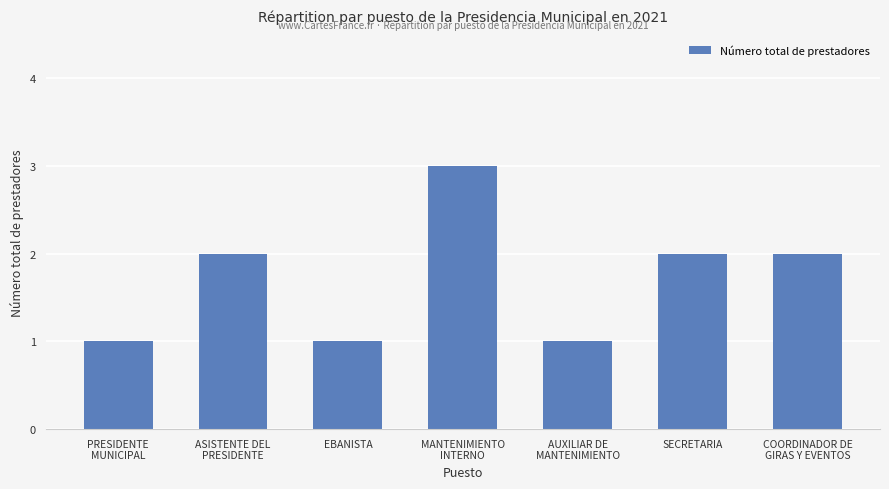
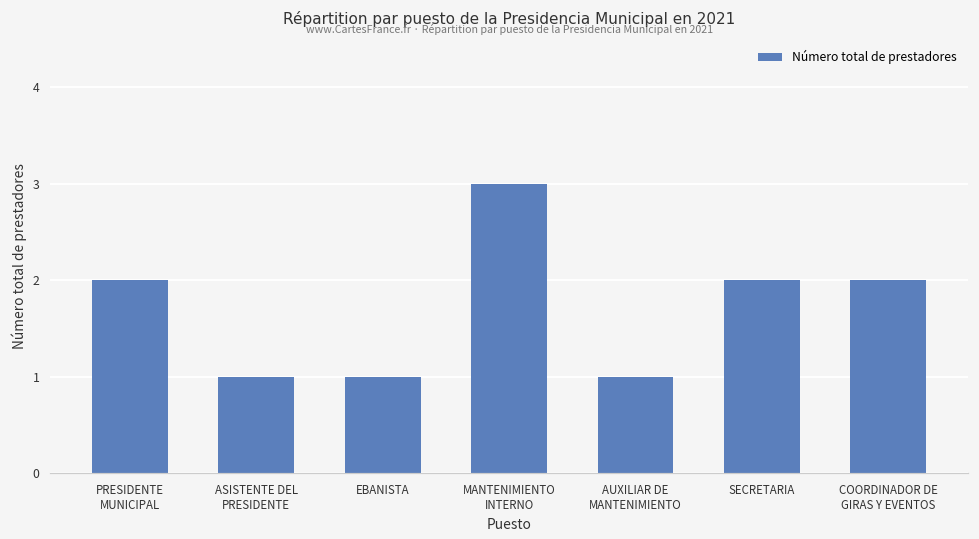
  {
-   "PRESIDENTE MUNICIPAL": 1,
-   "ASISTENTE DEL PRESIDENTE": 2,
+   "PRESIDENTE MUNICIPAL": 2,
+   "ASISTENTE DEL PRESIDENTE": 1,
    "EBANISTA": 1,
    "MANTENIMIENTO INTERNO": 3,
    "AUXILIAR DE MANTENIMIENTO": 1,
    "SECRETARIA": 2,
    "COORDINADOR DE GIRAS Y EVENTOS": 2
  }
